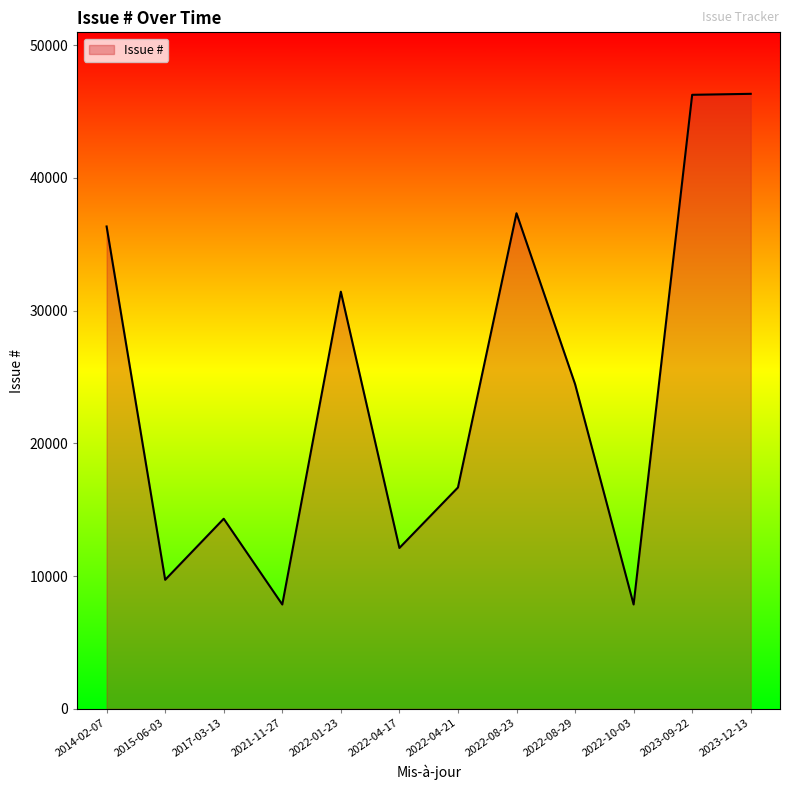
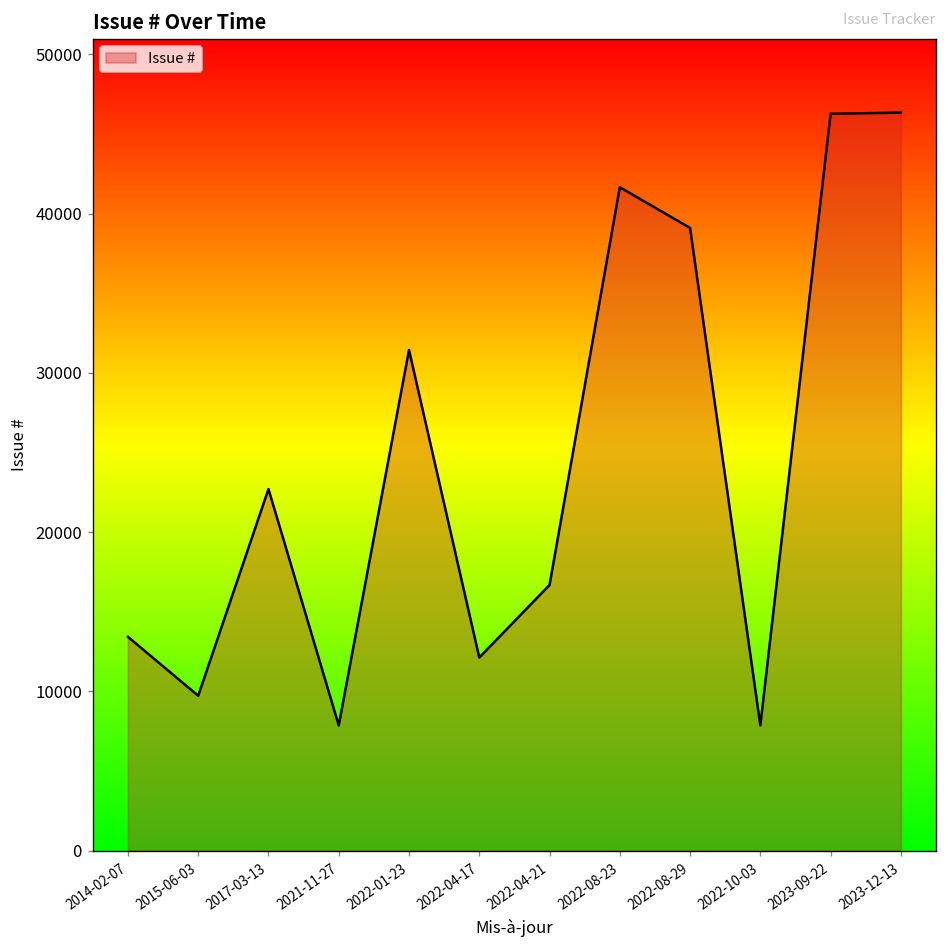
  {
-   "2014-02-07": 36300,
+   "2014-02-07": 13400,
    "2015-06-03": 9700,
-   "2017-03-13": 14300,
+   "2017-03-13": 22700,
    "2021-11-27": 7900,
    "2022-01-23": 31400,
    "2022-04-17": 12100,
    "2022-04-21": 16700,
-   "2022-08-23": 37300,
-   "2022-08-29": 24500,
+   "2022-08-23": 41700,
+   "2022-08-29": 39100,
    "2022-10-03": 7900,
    "2023-09-22": 46300,
    "2023-12-13": 46300
  }
